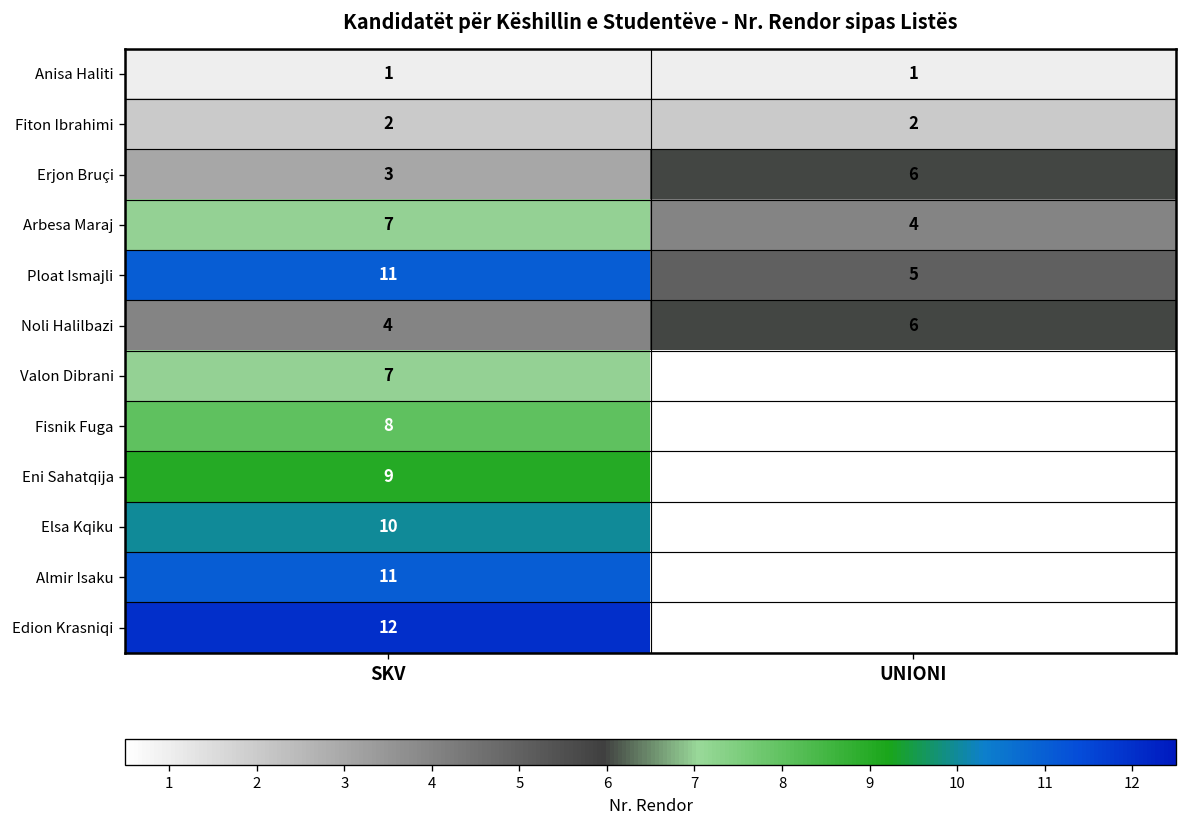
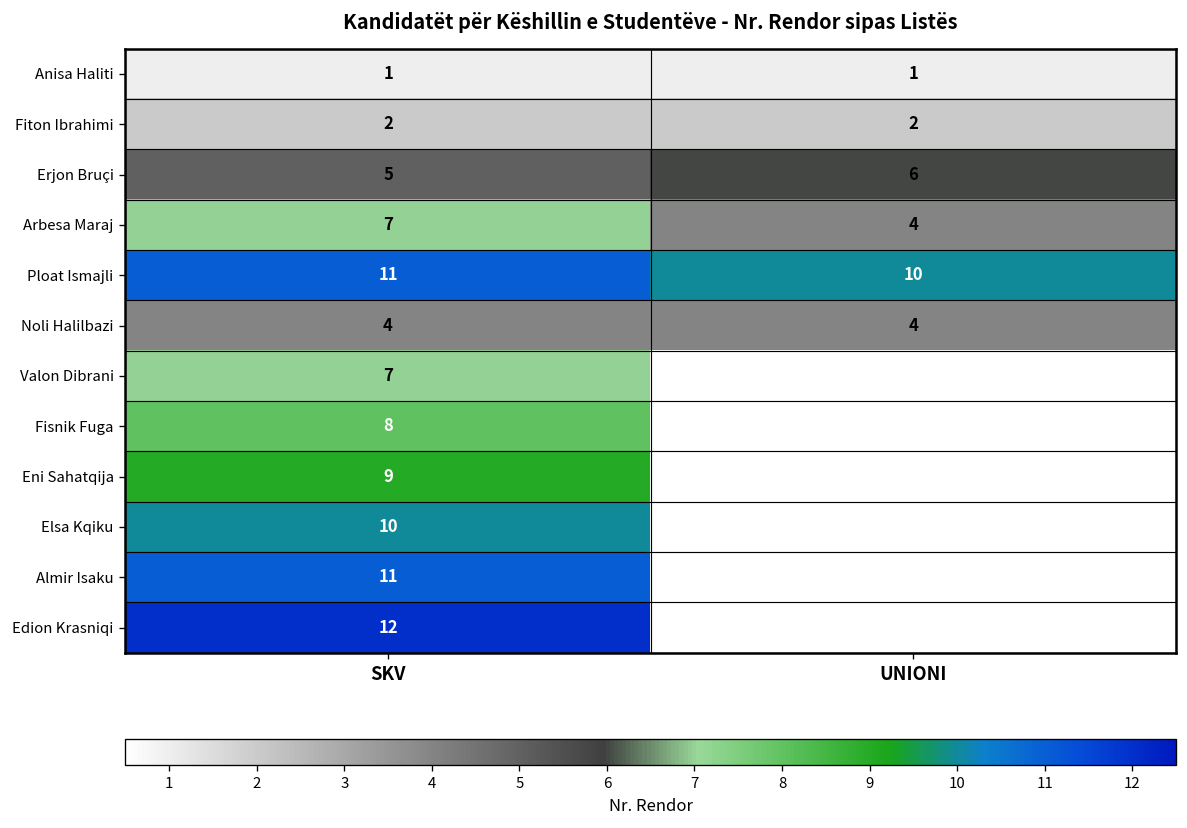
  {
    "Anisa Haliti": {
      "SKV": 1,
      "UNIONI": 1
    },
    "Fiton Ibrahimi": {
      "SKV": 2,
      "UNIONI": 2
    },
    "Erjon Bruçi": {
-     "SKV": 3,
+     "SKV": 5,
      "UNIONI": 6
    },
    "Arbesa Maraj": {
      "SKV": 7,
      "UNIONI": 4
    },
    "Ploat Ismajli": {
      "SKV": 11,
-     "UNIONI": 5
+     "UNIONI": 10
    },
    "Noli Halilbazi": {
      "SKV": 4,
-     "UNIONI": 6
+     "UNIONI": 4
    },
    "Valon Dibrani": {
      "SKV": 7
    },
    "Fisnik Fuga": {
      "SKV": 8
    },
    "Eni Sahatqija": {
      "SKV": 9
    },
    "Elsa Kqiku": {
      "SKV": 10
    },
    "Almir Isaku": {
      "SKV": 11
    },
    "Edion Krasniqi": {
      "SKV": 12
    }
  }
